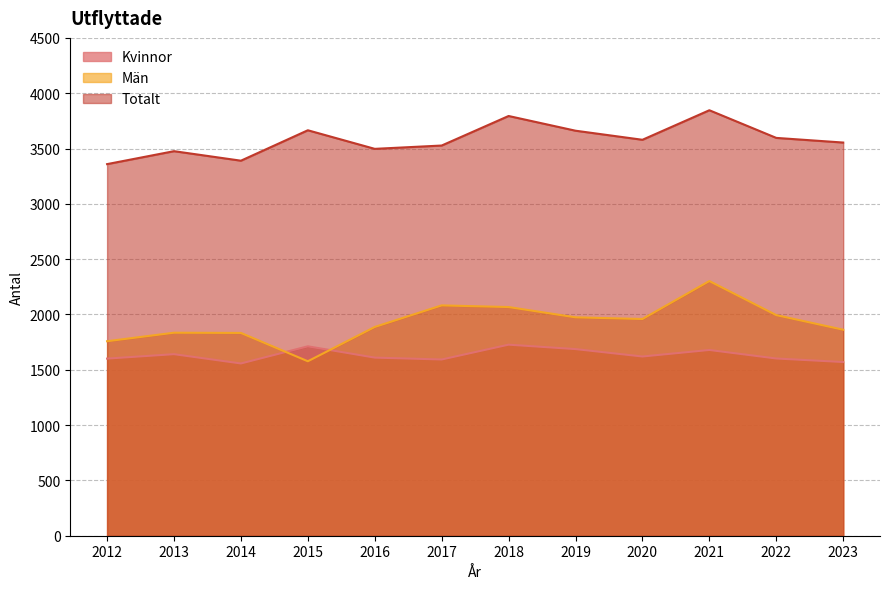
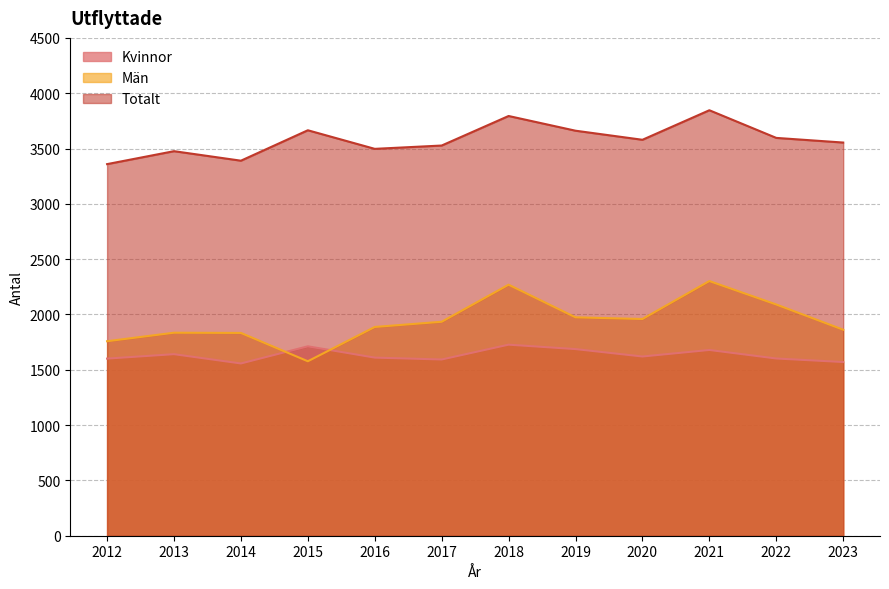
  {
    "Män": {
      "2012": 1760,
      "2013": 1840,
      "2014": 1830,
      "2015": 1580,
      "2016": 1890,
-     "2017": 2080,
-     "2018": 2070,
+     "2017": 1930,
+     "2018": 2270,
      "2019": 1970,
      "2020": 1960,
      "2021": 2300,
-     "2022": 1990,
+     "2022": 2090,
      "2023": 1860
    }
  }
